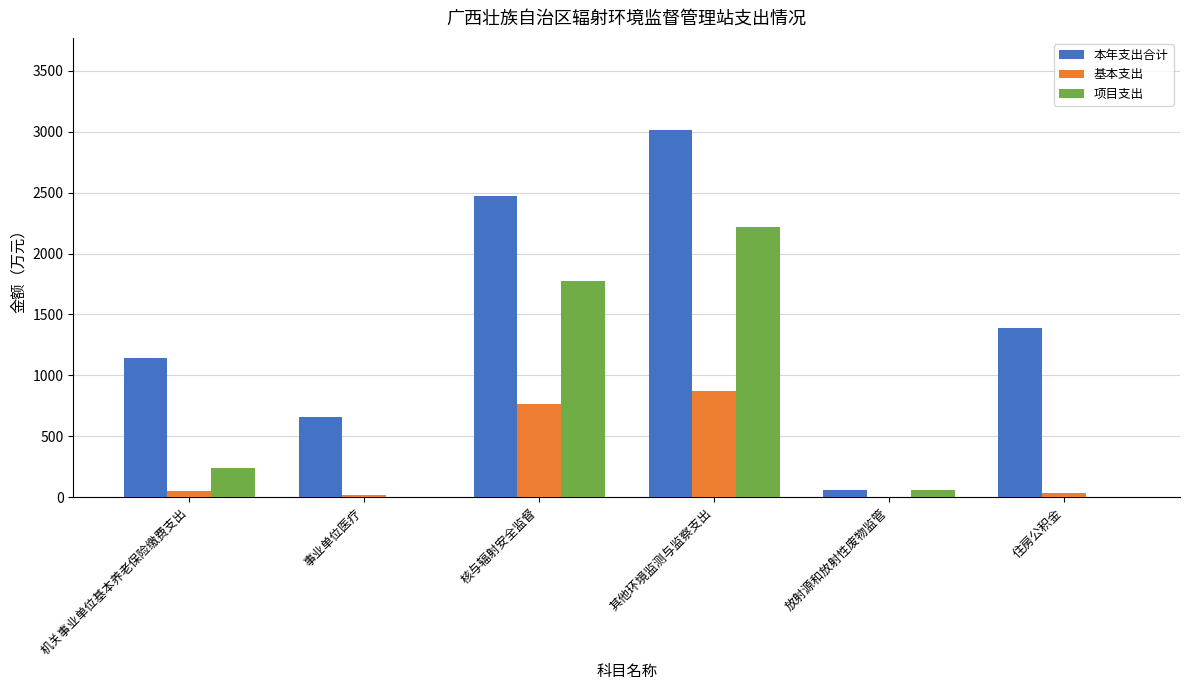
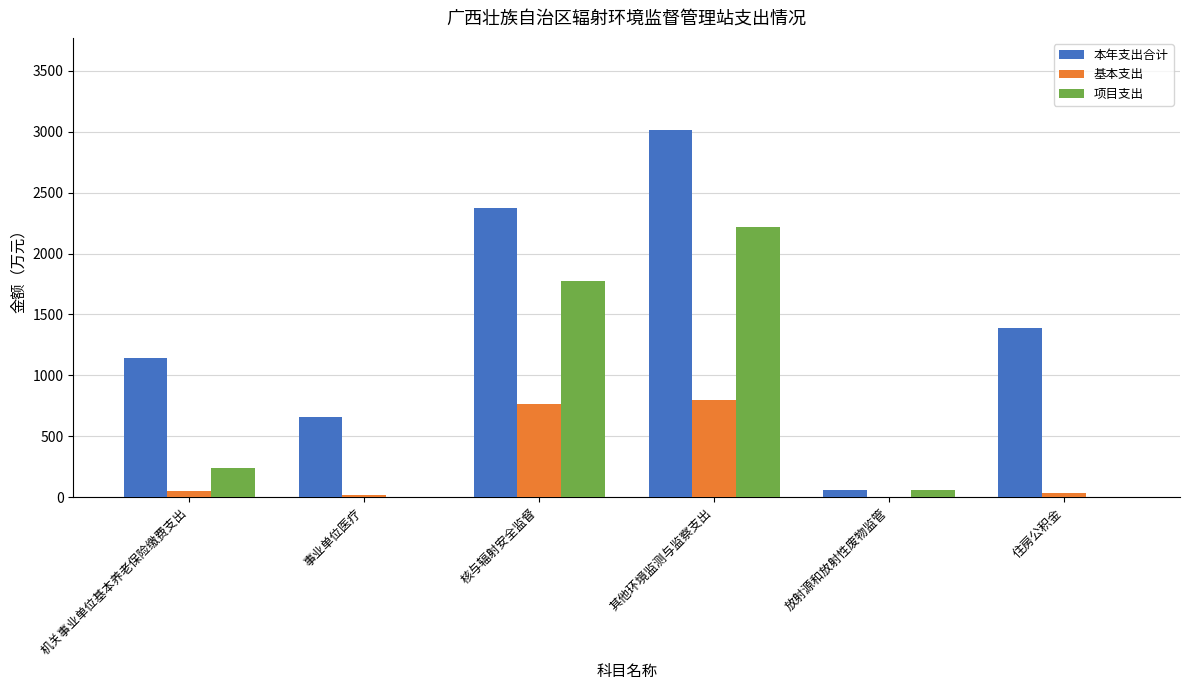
  {
    "本年支出合计": {
      "机关事业单位基本养老保险缴费支出": 1140,
      "事业单位医疗": 660,
-     "核与辐射安全监督": 2470,
+     "核与辐射安全监督": 2380,
      "其他环境监测与监察支出": 3020,
      "放射源和放射性废物监管": 60,
      "住房公积金": 1390
    },
    "基本支出": {
      "机关事业单位基本养老保险缴费支出": 50,
      "事业单位医疗": 20,
      "核与辐射安全监督": 760,
-     "其他环境监测与监察支出": 870,
+     "其他环境监测与监察支出": 800,
      "放射源和放射性废物监管": 0,
      "住房公积金": 30
    },
    "项目支出": {
      "机关事业单位基本养老保险缴费支出": 240,
      "事业单位医疗": 0,
      "核与辐射安全监督": 1770,
      "其他环境监测与监察支出": 2220,
      "放射源和放射性废物监管": 60,
      "住房公积金": 0
    }
  }
